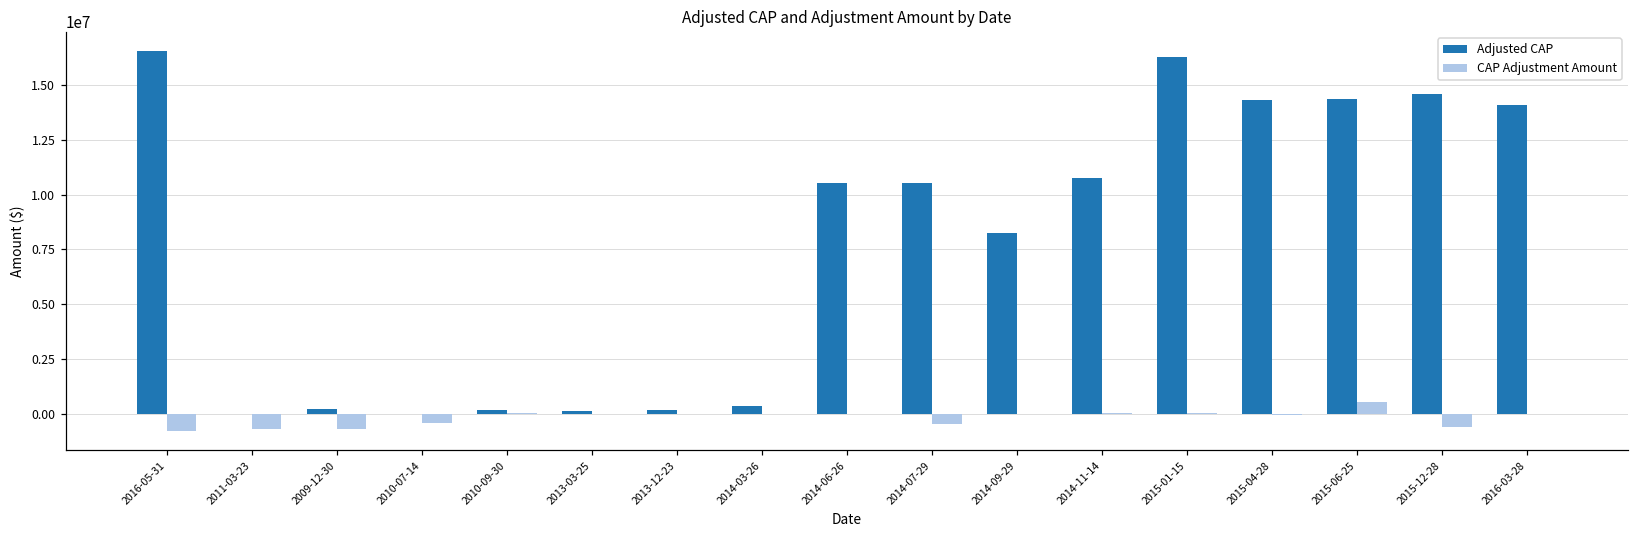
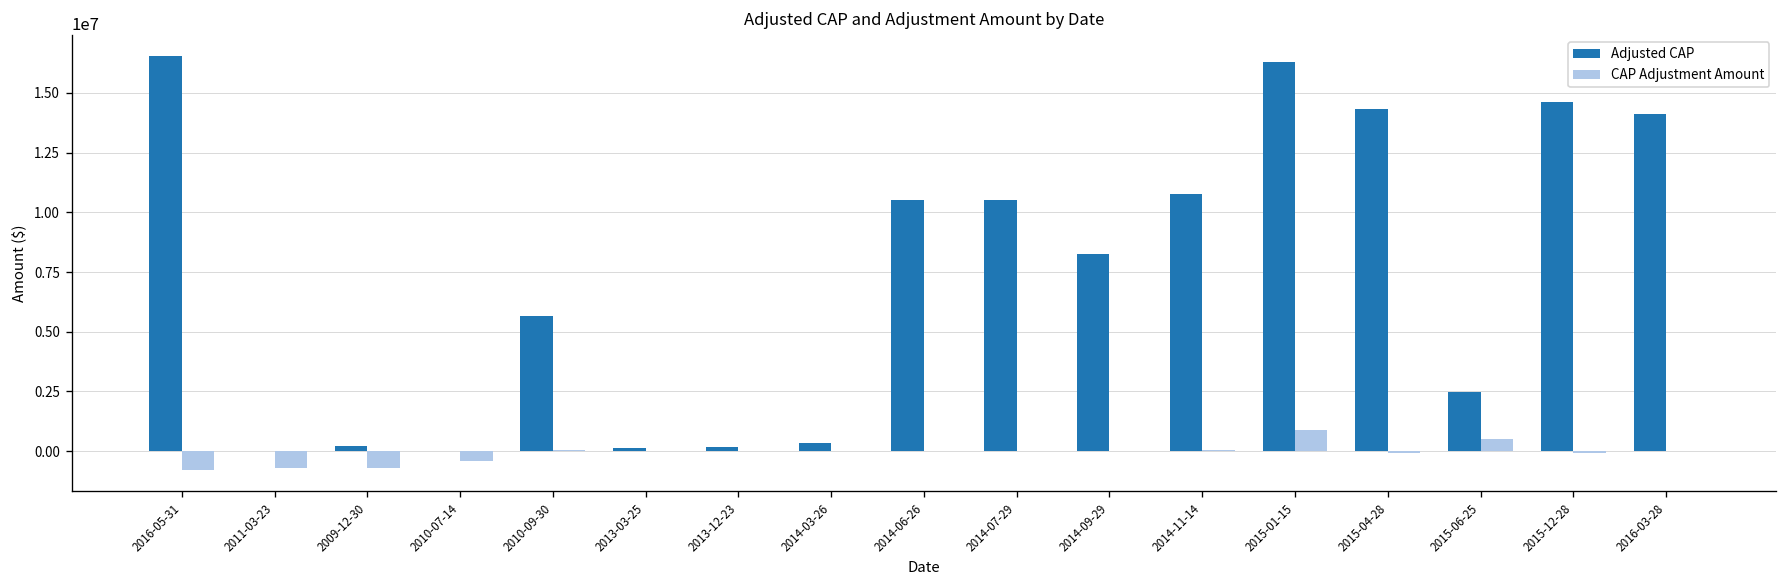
  {
    "Adjusted CAP": {
      "2016-05-31": 16500000,
      "2011-03-23": 0,
      "2009-12-30": 200000,
      "2010-07-14": 0,
-     "2010-09-30": 100000,
+     "2010-09-30": 5700000,
      "2013-03-25": 100000,
      "2013-12-23": 200000,
      "2014-03-26": 300000,
      "2014-06-26": 10500000,
      "2014-07-29": 10500000,
      "2014-09-29": 8200000,
      "2014-11-14": 10700000,
      "2015-01-15": 16300000,
      "2015-04-28": 14300000,
-     "2015-06-25": 14400000,
+     "2015-06-25": 2500000,
      "2015-12-28": 14600000,
      "2016-03-28": 14100000
    },
    "CAP Adjustment Amount": {
      "2016-05-31": -800000,
      "2011-03-23": -700000,
      "2009-12-30": -700000,
      "2010-07-14": -400000,
-     "2014-07-29": -500000,
-     "2015-01-15": 0,
+     "2014-07-29": 0,
+     "2015-01-15": 900000,
      "2015-06-25": 500000,
-     "2015-12-28": -600000
+     "2015-12-28": -100000
    }
  }
